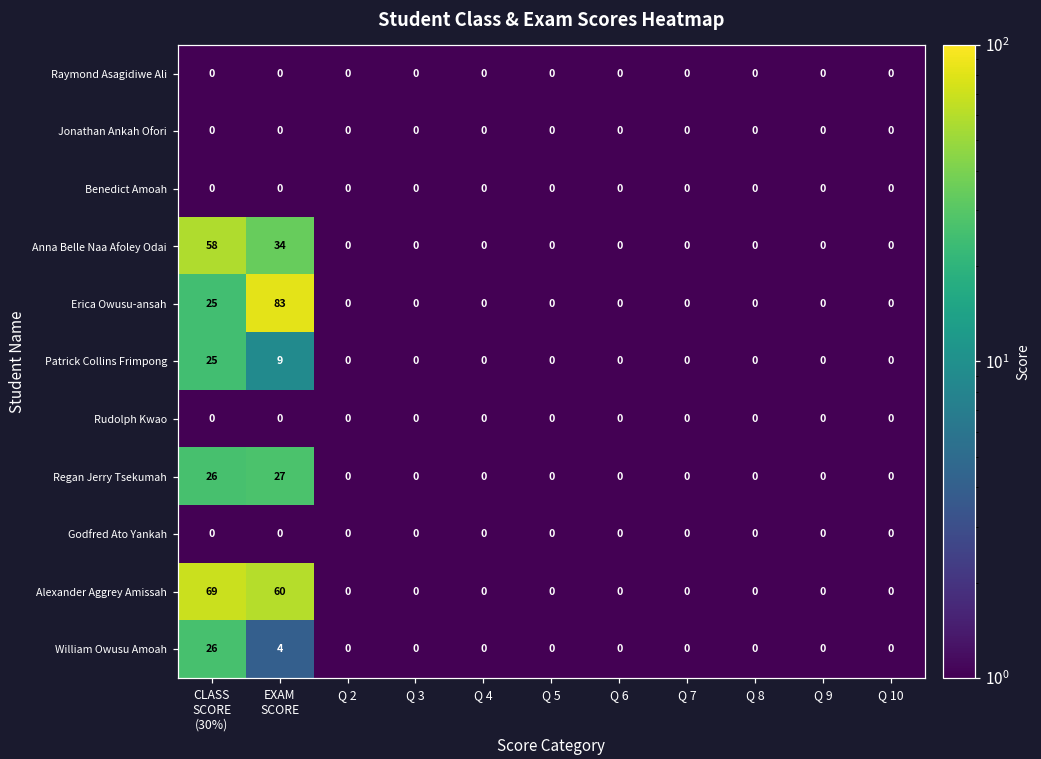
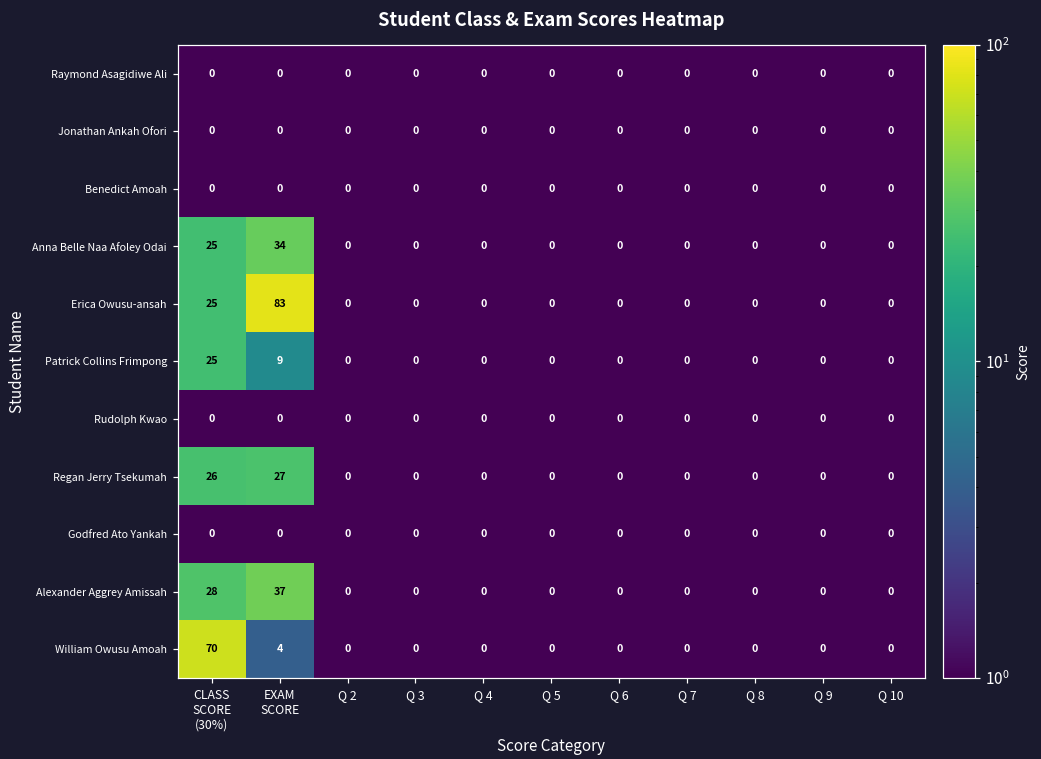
  {
    "Raymond Asagidiwe Ali": {
      "CLASS SCORE (30%)": 0,
      "EXAM SCORE": 0,
      "Q 2": 0,
      "Q 3": 0,
      "Q 4": 0,
      "Q 5": 0,
      "Q 6": 0,
      "Q 7": 0,
      "Q 8": 0,
      "Q 9": 0,
      "Q 10": 0
    },
    "Jonathan Ankah Ofori": {
      "CLASS SCORE (30%)": 0,
      "EXAM SCORE": 0,
      "Q 2": 0,
      "Q 3": 0,
      "Q 4": 0,
      "Q 5": 0,
      "Q 6": 0,
      "Q 7": 0,
      "Q 8": 0,
      "Q 9": 0,
      "Q 10": 0
    },
    "Benedict Amoah": {
      "CLASS SCORE (30%)": 0,
      "EXAM SCORE": 0,
      "Q 2": 0,
      "Q 3": 0,
      "Q 4": 0,
      "Q 5": 0,
      "Q 6": 0,
      "Q 7": 0,
      "Q 8": 0,
      "Q 9": 0,
      "Q 10": 0
    },
    "Anna Belle Naa Afoley Odai": {
-     "CLASS SCORE (30%)": 58,
+     "CLASS SCORE (30%)": 25,
      "EXAM SCORE": 34,
      "Q 2": 0,
      "Q 3": 0,
      "Q 4": 0,
      "Q 5": 0,
      "Q 6": 0,
      "Q 7": 0,
      "Q 8": 0,
      "Q 9": 0,
      "Q 10": 0
    },
    "Erica Owusu-ansah": {
      "CLASS SCORE (30%)": 25,
      "EXAM SCORE": 83,
      "Q 2": 0,
      "Q 3": 0,
      "Q 4": 0,
      "Q 5": 0,
      "Q 6": 0,
      "Q 7": 0,
      "Q 8": 0,
      "Q 9": 0,
      "Q 10": 0
    },
    "Patrick Collins Frimpong": {
      "CLASS SCORE (30%)": 25,
      "EXAM SCORE": 9,
      "Q 2": 0,
      "Q 3": 0,
      "Q 4": 0,
      "Q 5": 0,
      "Q 6": 0,
      "Q 7": 0,
      "Q 8": 0,
      "Q 9": 0,
      "Q 10": 0
    },
    "Rudolph Kwao": {
      "CLASS SCORE (30%)": 0,
      "EXAM SCORE": 0,
      "Q 2": 0,
      "Q 3": 0,
      "Q 4": 0,
      "Q 5": 0,
      "Q 6": 0,
      "Q 7": 0,
      "Q 8": 0,
      "Q 9": 0,
      "Q 10": 0
    },
    "Regan Jerry Tsekumah": {
      "CLASS SCORE (30%)": 26,
      "EXAM SCORE": 27,
      "Q 2": 0,
      "Q 3": 0,
      "Q 4": 0,
      "Q 5": 0,
      "Q 6": 0,
      "Q 7": 0,
      "Q 8": 0,
      "Q 9": 0,
      "Q 10": 0
    },
    "Godfred Ato Yankah": {
      "CLASS SCORE (30%)": 0,
      "EXAM SCORE": 0,
      "Q 2": 0,
      "Q 3": 0,
      "Q 4": 0,
      "Q 5": 0,
      "Q 6": 0,
      "Q 7": 0,
      "Q 8": 0,
      "Q 9": 0,
      "Q 10": 0
    },
    "Alexander Aggrey Amissah": {
-     "CLASS SCORE (30%)": 69,
-     "EXAM SCORE": 60,
+     "CLASS SCORE (30%)": 28,
+     "EXAM SCORE": 37,
      "Q 2": 0,
      "Q 3": 0,
      "Q 4": 0,
      "Q 5": 0,
      "Q 6": 0,
      "Q 7": 0,
      "Q 8": 0,
      "Q 9": 0,
      "Q 10": 0
    },
    "William Owusu Amoah": {
-     "CLASS SCORE (30%)": 26,
+     "CLASS SCORE (30%)": 70,
      "EXAM SCORE": 4,
      "Q 2": 0,
      "Q 3": 0,
      "Q 4": 0,
      "Q 5": 0,
      "Q 6": 0,
      "Q 7": 0,
      "Q 8": 0,
      "Q 9": 0,
      "Q 10": 0
    }
  }
